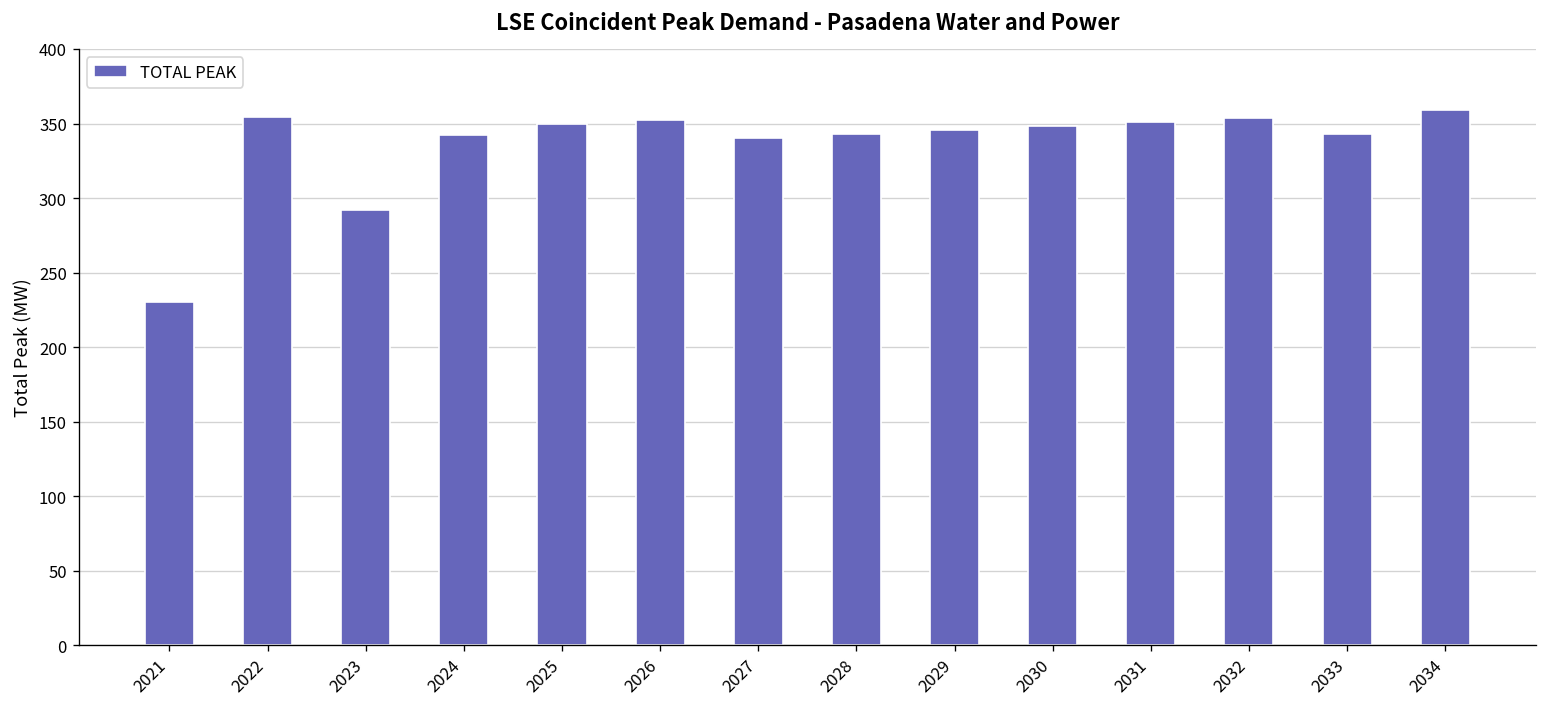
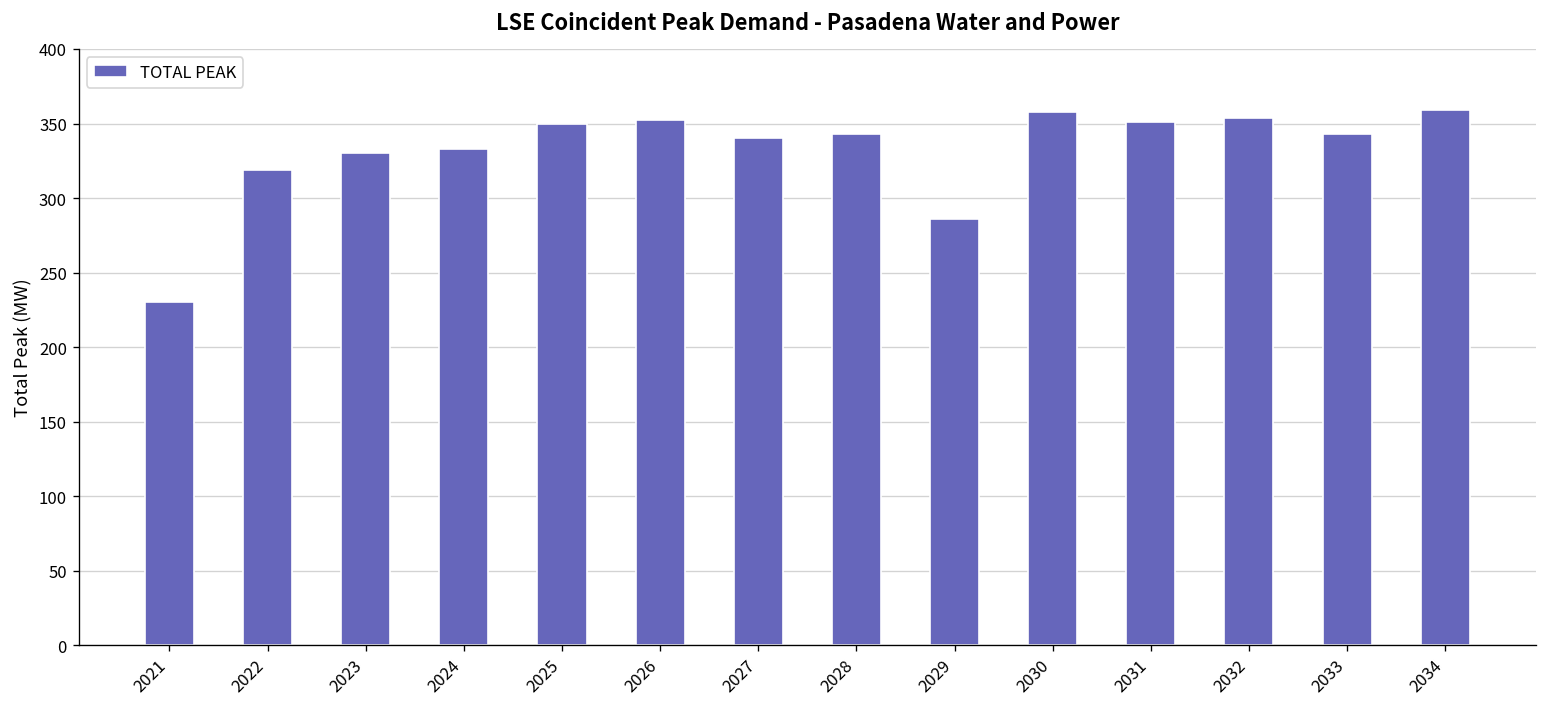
  {
    "2021": 230,
-   "2022": 354,
-   "2023": 292,
-   "2024": 342,
+   "2022": 319,
+   "2023": 330,
+   "2024": 333,
    "2025": 350,
    "2026": 352,
    "2027": 341,
    "2028": 343,
-   "2029": 346,
-   "2030": 348,
+   "2029": 286,
+   "2030": 358,
    "2031": 351,
    "2032": 354,
    "2033": 343,
    "2034": 359
  }
